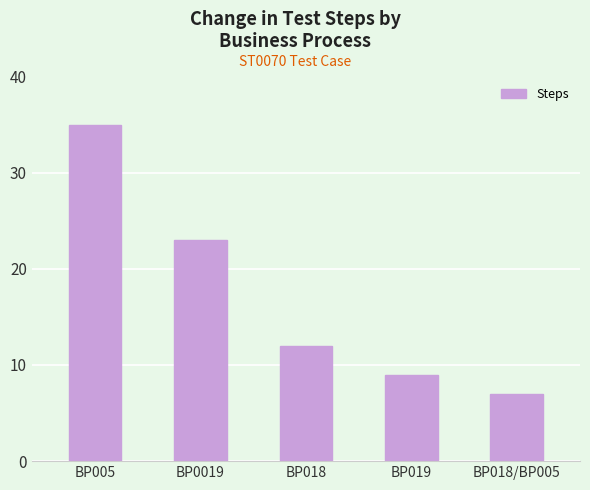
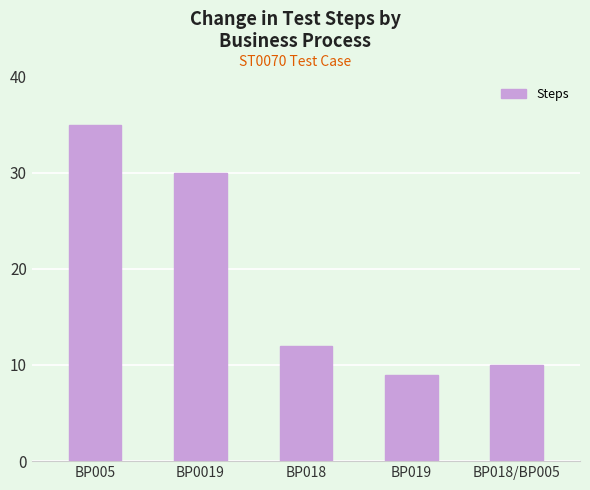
  {
    "BP005": 35,
-   "BP0019": 23,
+   "BP0019": 30,
    "BP018": 12,
    "BP019": 9,
-   "BP018/BP005": 7
+   "BP018/BP005": 10
  }
